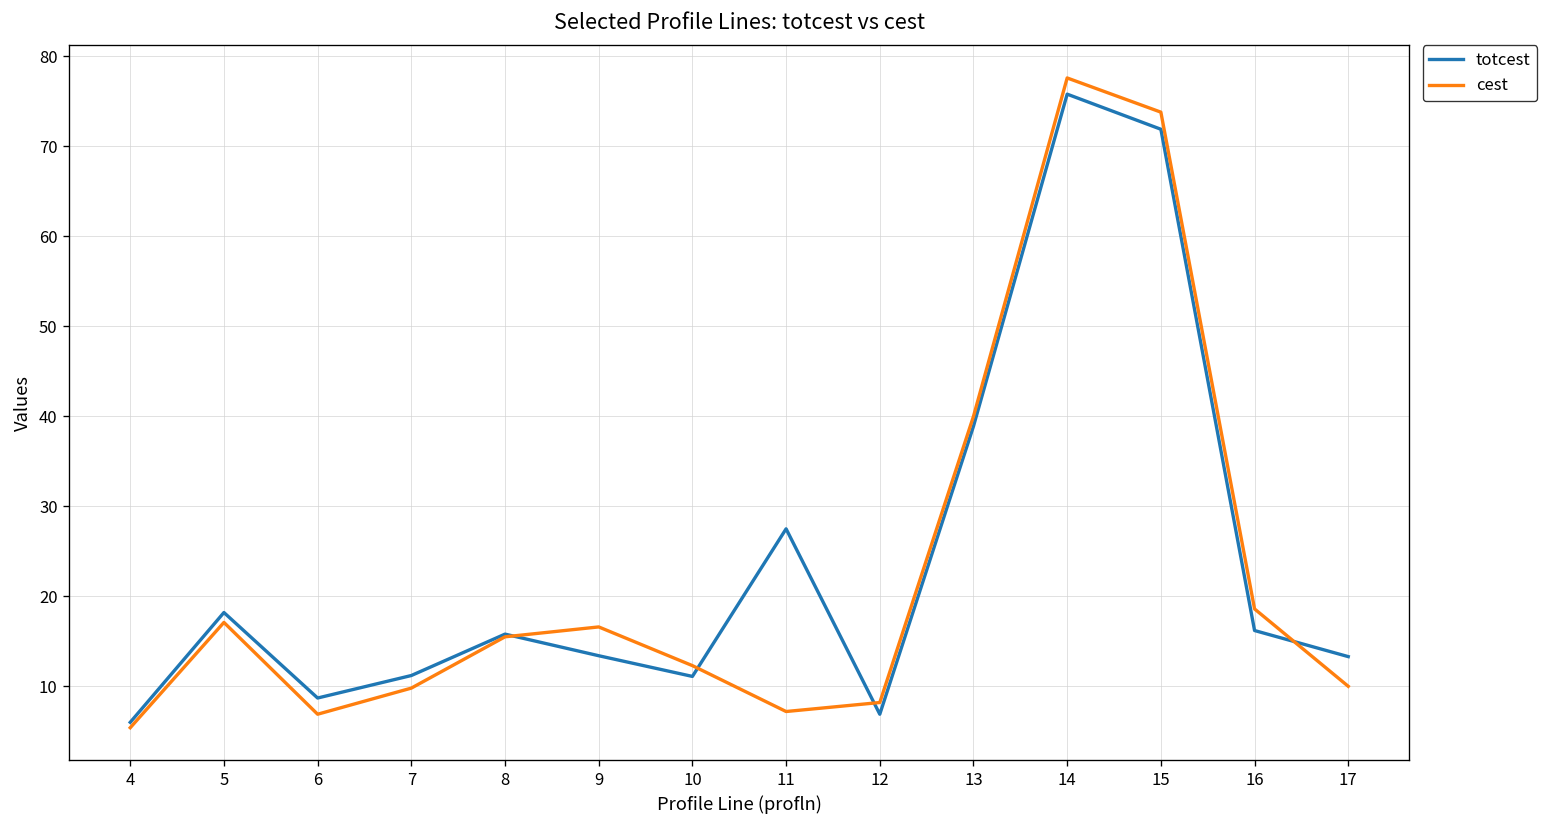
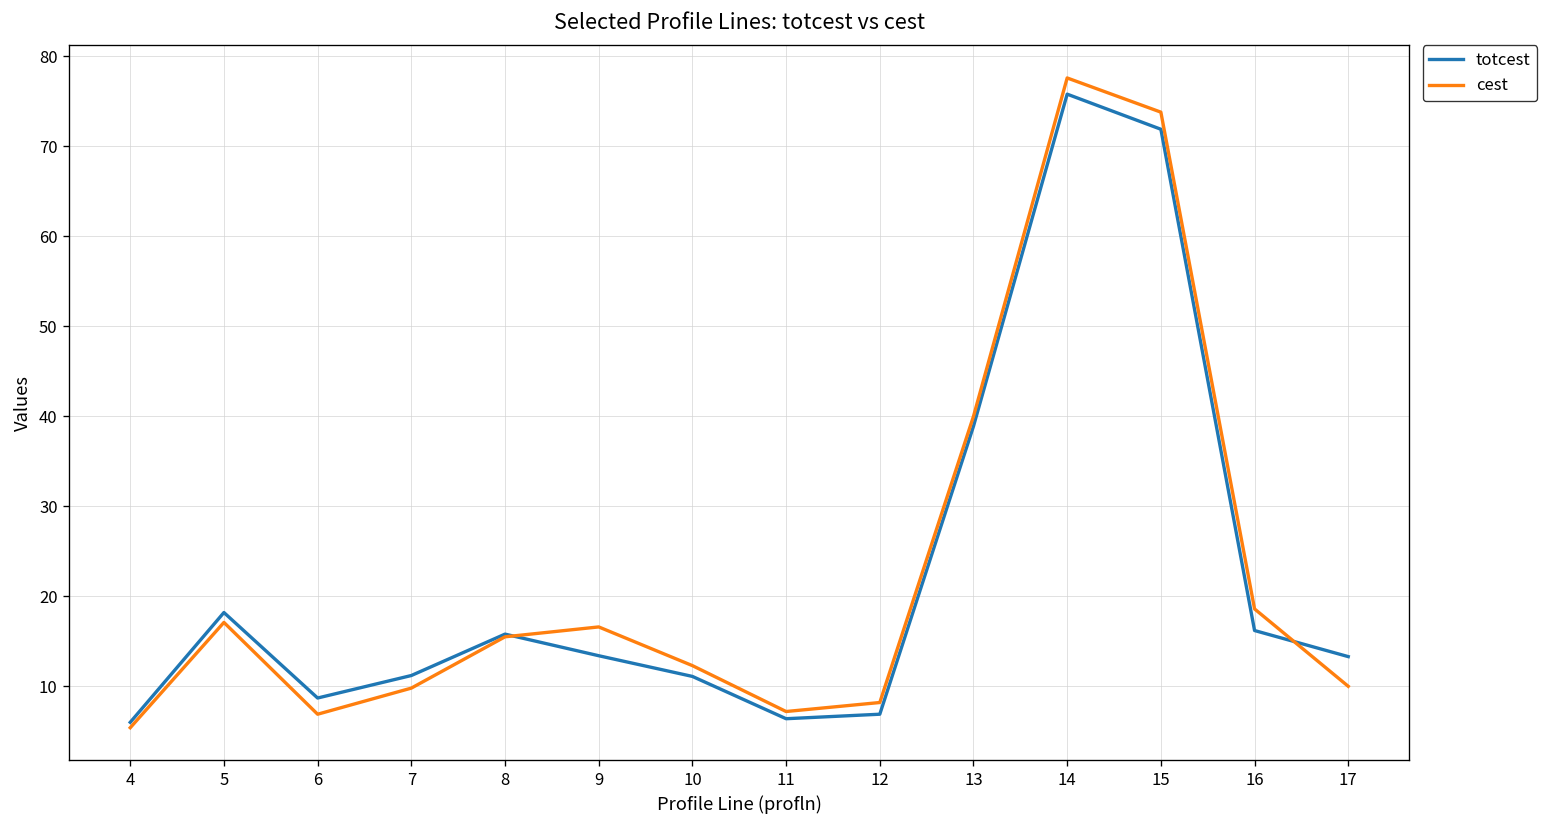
  {
    "totcest": {
      "4": 6,
      "5": 18,
      "6": 9,
      "7": 11,
      "9": 13,
      "10": 11,
-     "11": 28,
+     "11": 6,
      "12": 7,
      "13": 39,
      "14": 76,
      "15": 72,
      "16": 16,
      "17": 13
    },
    "cest": {
      "4": 5,
      "5": 17,
      "6": 7,
      "7": 10,
      "9": 17,
      "10": 12,
      "11": 7,
      "12": 8,
      "13": 40,
      "14": 78,
      "15": 74,
      "16": 19,
      "17": 10
    }
  }
